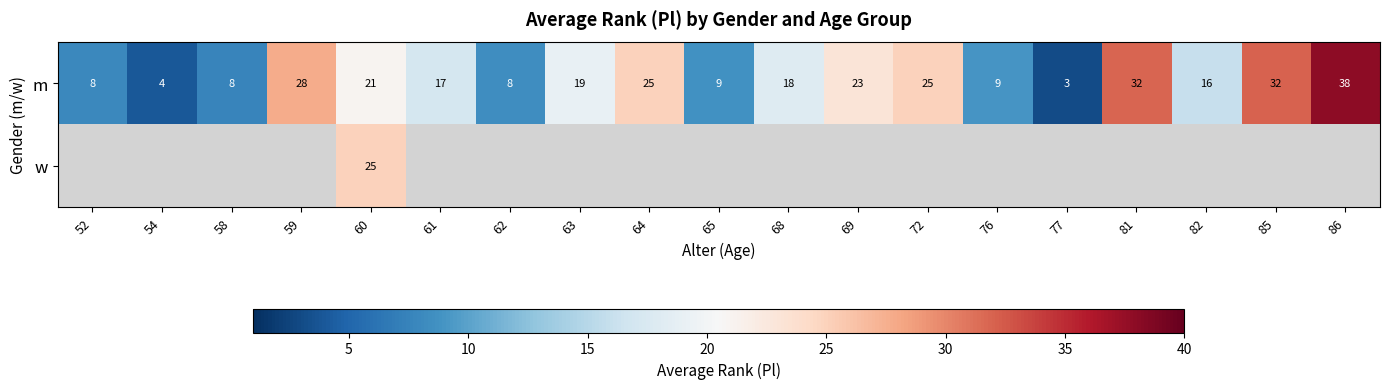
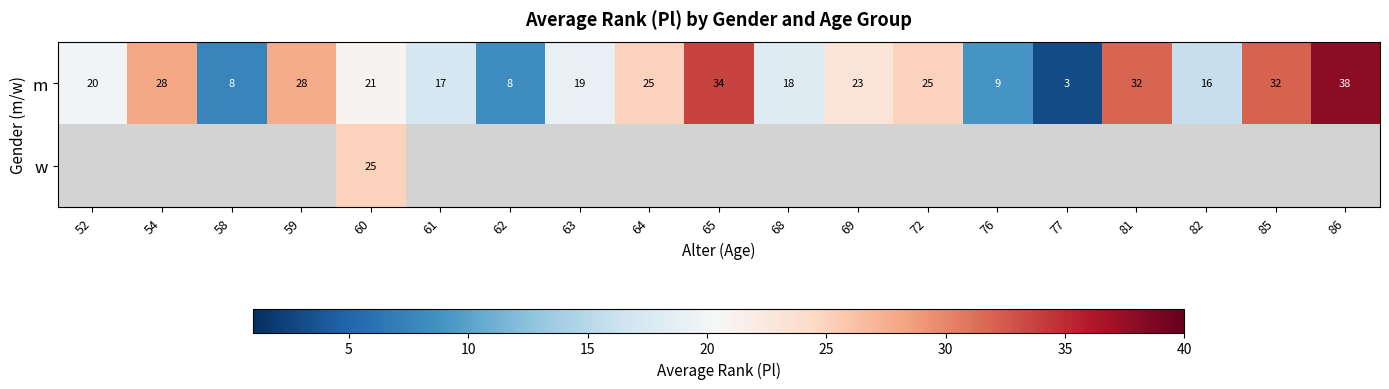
  {
    "m": {
-     "52": 8,
-     "54": 4,
+     "52": 20,
+     "54": 28,
      "58": 8,
      "59": 28,
      "60": 21,
      "61": 17,
      "62": 8,
      "63": 19,
      "64": 25,
-     "65": 9,
+     "65": 34,
      "68": 18,
      "69": 23,
      "72": 25,
      "76": 9,
      "77": 3,
      "81": 32,
      "82": 16,
      "85": 32,
      "86": 38
    },
    "w": {
      "60": 25
    }
  }
